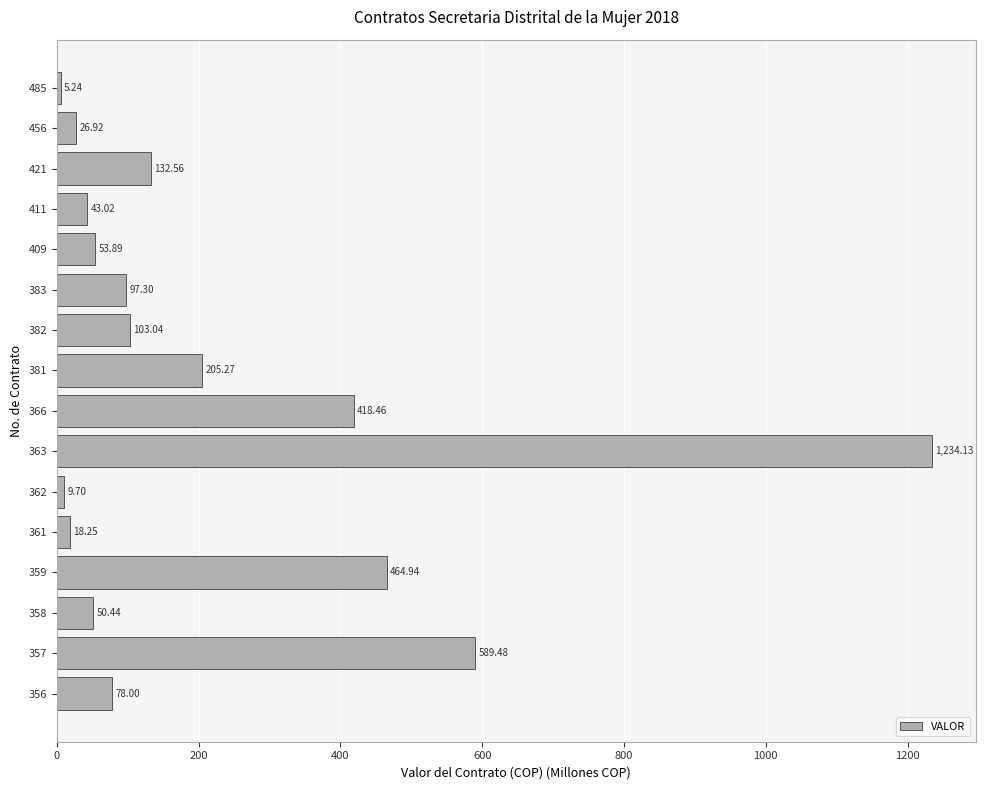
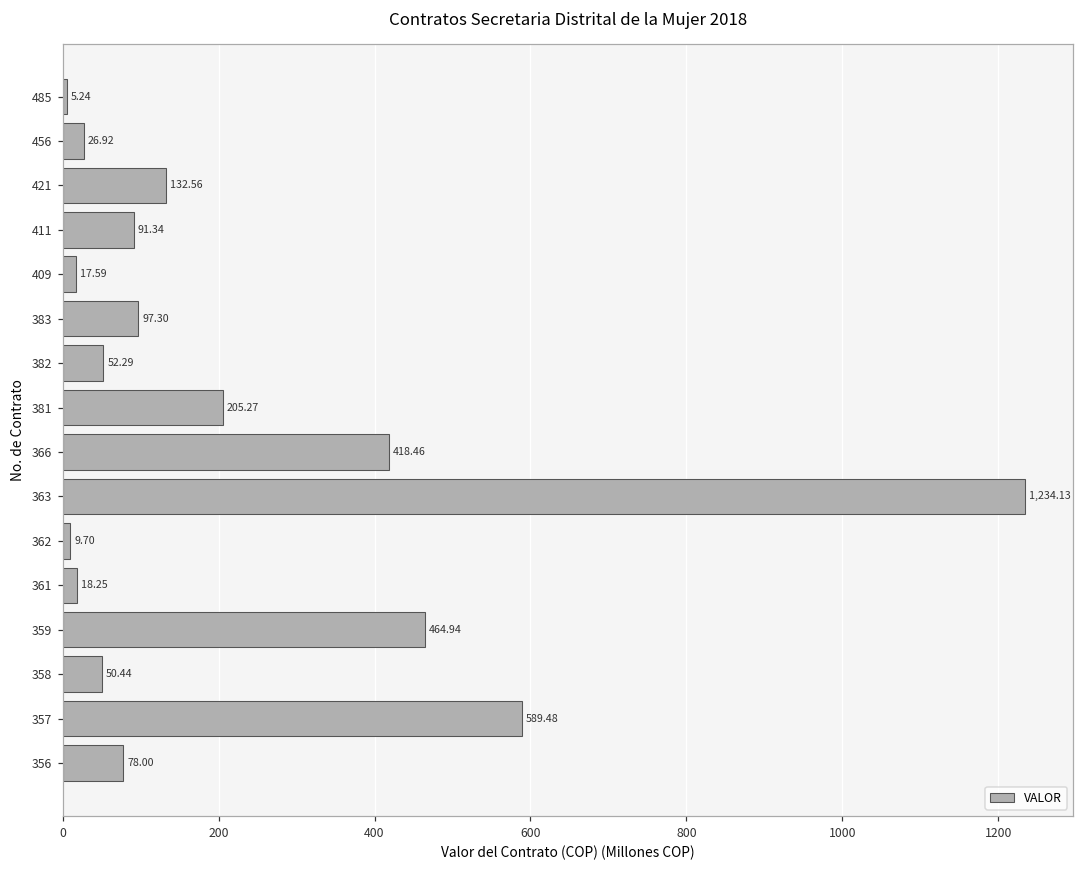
  {
    "485": "5.24",
    "456": "26.92",
    "421": "132.56",
-   "411": "43.02",
-   "409": "53.89",
+   "411": "91.34",
+   "409": "17.59",
    "383": "97.30",
-   "382": "103.04",
+   "382": "52.29",
    "381": "205.27",
    "366": "418.46",
    "363": "1,234.13",
    "362": "9.70",
    "361": "18.25",
    "359": "464.94",
    "358": "50.44",
    "357": "589.48",
    "356": "78.00"
  }
